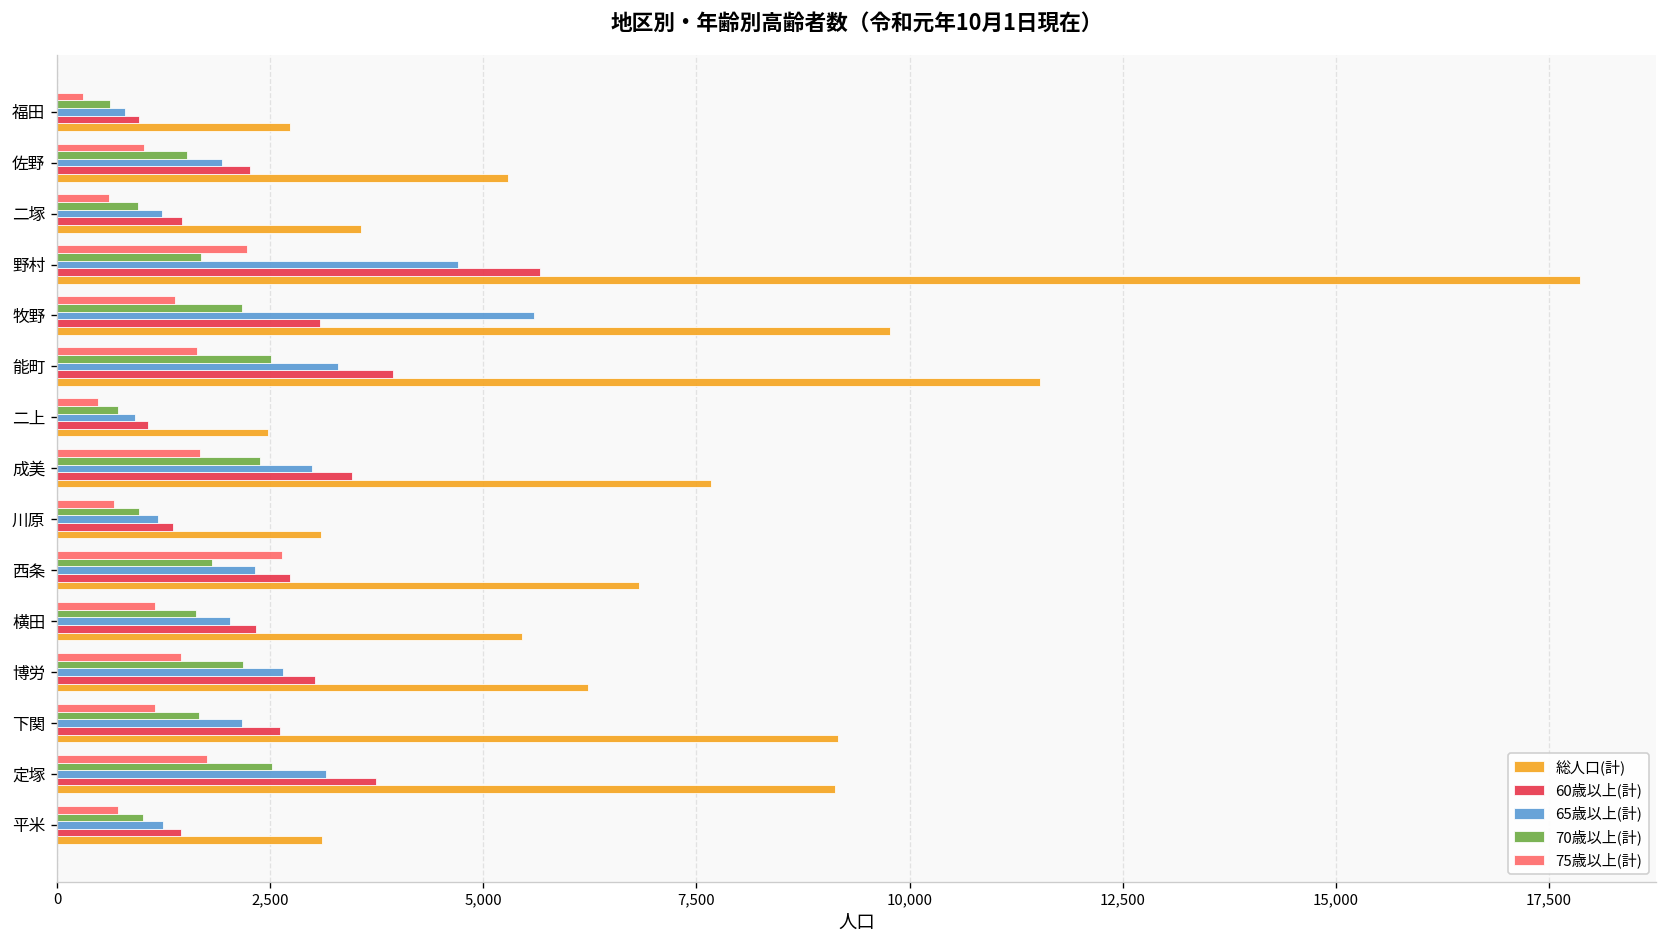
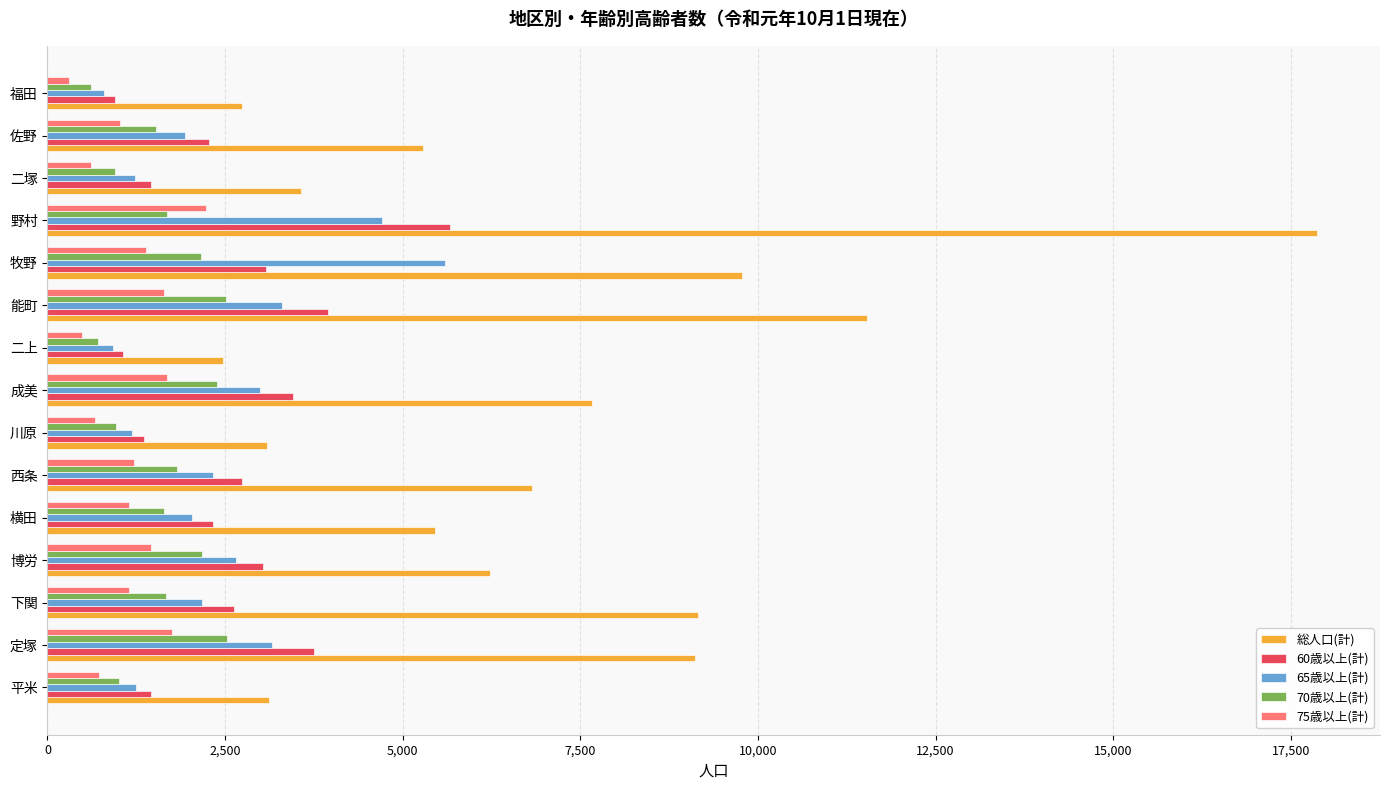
  {
    "総人口(計)": {
      "福田": "2,700",
      "佐野": "5,300",
      "二塚": "3,600",
      "野村": "17,900",
      "牧野": "9,800",
      "能町": "11,500",
      "二上": "2,500",
      "成美": "7,700",
      "川原": "3,100",
      "西条": "6,800",
      "横田": "5,500",
      "博労": "6,200",
      "下関": "9,200",
      "定塚": "9,100",
      "平米": "3,100"
    },
    "60歳以上(計)": {
      "福田": "1,000",
      "佐野": "2,300",
      "二塚": "1,500",
      "野村": "5,700",
      "牧野": "3,100",
      "能町": "3,900",
      "二上": "1,100",
      "成美": "3,500",
      "川原": "1,400",
      "西条": "2,700",
      "横田": "2,300",
      "博労": "3,000",
      "下関": "2,600",
      "定塚": "3,700",
      "平米": "1,500"
    },
    "65歳以上(計)": {
      "福田": "800",
      "佐野": "1,900",
      "二塚": "1,200",
      "野村": "4,700",
      "牧野": "5,600",
      "能町": "3,300",
      "二上": "900",
      "成美": "3,000",
      "川原": "1,200",
      "西条": "2,300",
      "横田": "2,000",
      "博労": "2,700",
      "下関": "2,200",
      "定塚": "3,200",
      "平米": "1,200"
    },
    "70歳以上(計)": {
      "福田": "600",
      "佐野": "1,500",
      "二塚": "900",
      "野村": "1,700",
      "牧野": "2,200",
      "能町": "2,500",
      "二上": "700",
      "成美": "2,400",
      "川原": "1,000",
      "西条": "1,800",
      "横田": "1,600",
      "博労": "2,200",
      "下関": "1,700",
      "定塚": "2,500",
      "平米": "1,000"
    },
    "75歳以上(計)": {
      "福田": "300",
      "佐野": "1,000",
      "二塚": "600",
      "野村": "2,200",
      "牧野": "1,400",
      "能町": "1,600",
      "二上": "500",
      "成美": "1,700",
      "川原": "700",
-     "西条": "2,600",
+     "西条": "1,200",
      "横田": "1,200",
      "博労": "1,500",
      "下関": "1,100",
      "定塚": "1,800",
      "平米": "700"
    }
  }
